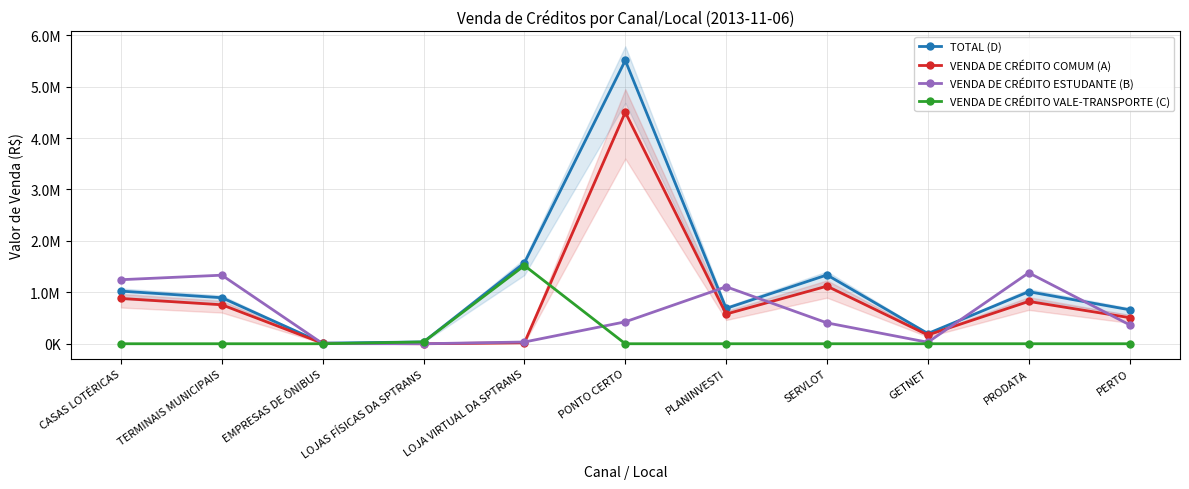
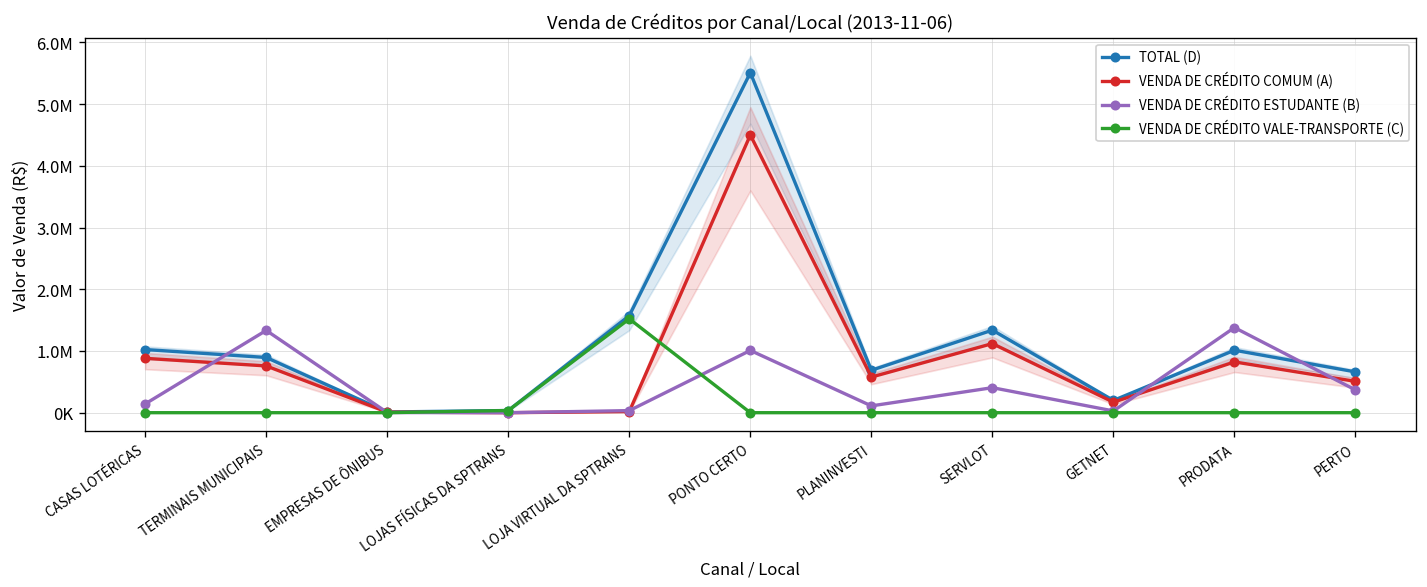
  {
    "VENDA DE CRÉDITO ESTUDANTE (B)": {
-     "CASAS LOTÉRICAS": 1200000,
+     "CASAS LOTÉRICAS": 100000,
      "TERMINAIS MUNICIPAIS": 1300000,
-     "PONTO CERTO": 400000,
-     "PLANINVESTI": 1100000,
+     "PONTO CERTO": 1000000,
+     "PLANINVESTI": 100000,
      "SERVLOT": 400000,
      "PRODATA": 1400000,
      "PERTO": 400000
    },
    "VENDA DE CRÉDITO VALE-TRANSPORTE (C)": {
      "CASAS LOTÉRICAS": 0,
      "TERMINAIS MUNICIPAIS": 0,
      "LOJA VIRTUAL DA SPTRANS": 1500000,
      "PONTO CERTO": 0,
      "PLANINVESTI": 0,
      "SERVLOT": 0,
      "PRODATA": 0,
      "PERTO": 0
    }
  }
